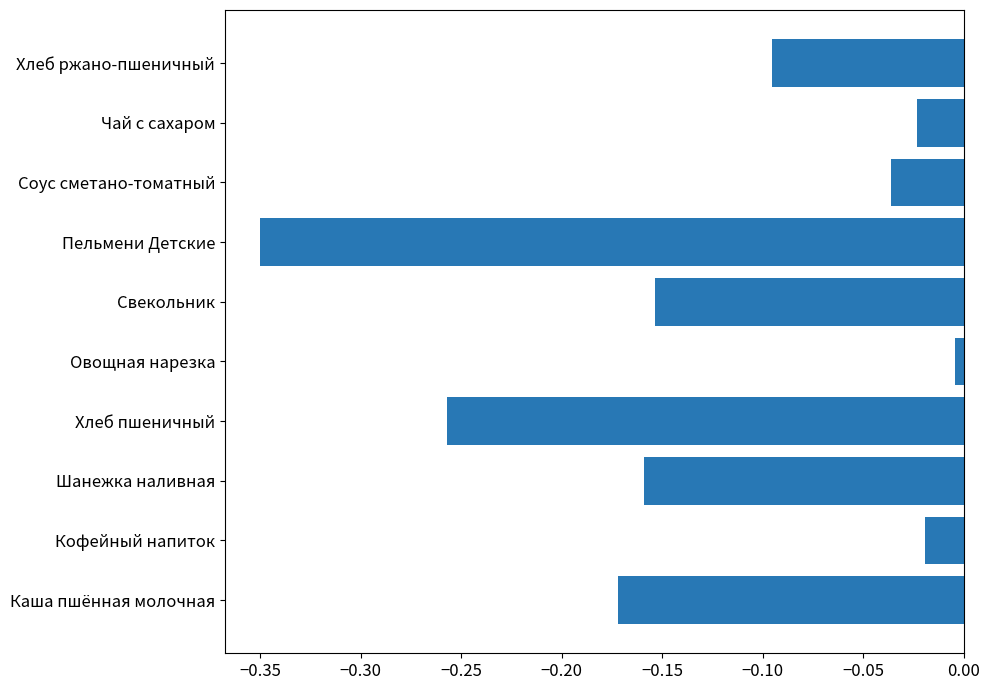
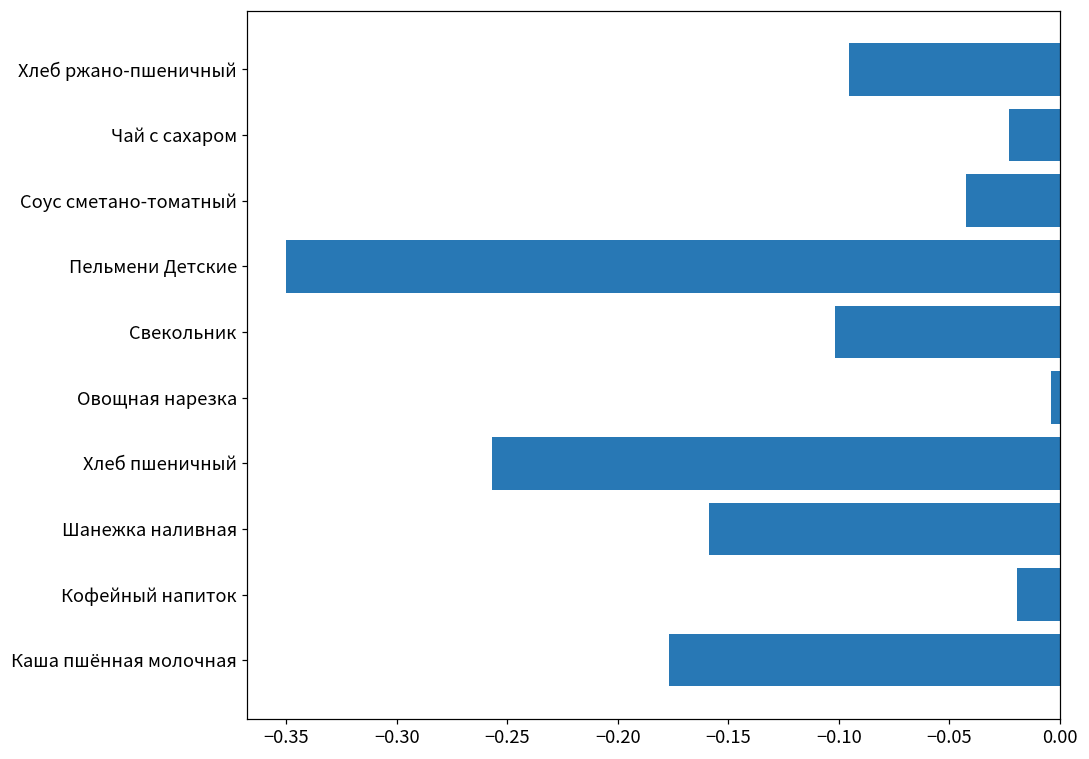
  {
    "Хлеб ржано-пшеничный": -0.095,
    "Чай с сахаром": -0.023,
-   "Соус сметано-томатный": -0.036,
+   "Соус сметано-томатный": -0.042,
    "Пельмени Детские": -0.350,
-   "Свекольник": -0.153,
+   "Свекольник": -0.102,
    "Овощная нарезка": -0.004,
    "Хлеб пшеничный": -0.257,
    "Шанежка наливная": -0.159,
    "Кофейный напиток": -0.019,
-   "Каша пшённая молочная": -0.172
+   "Каша пшённая молочная": -0.177
  }
